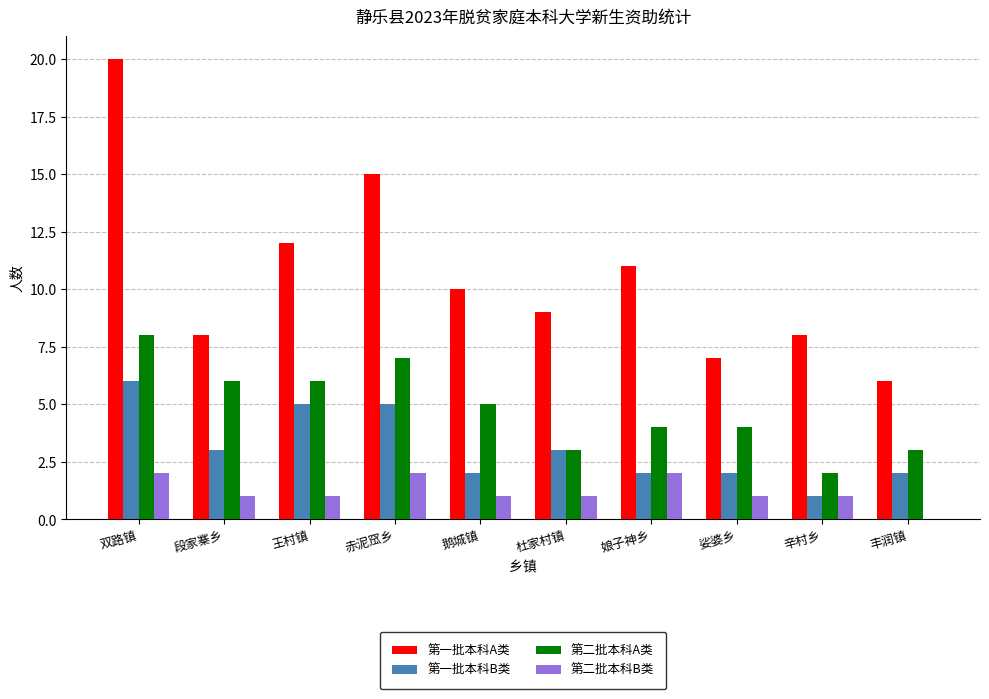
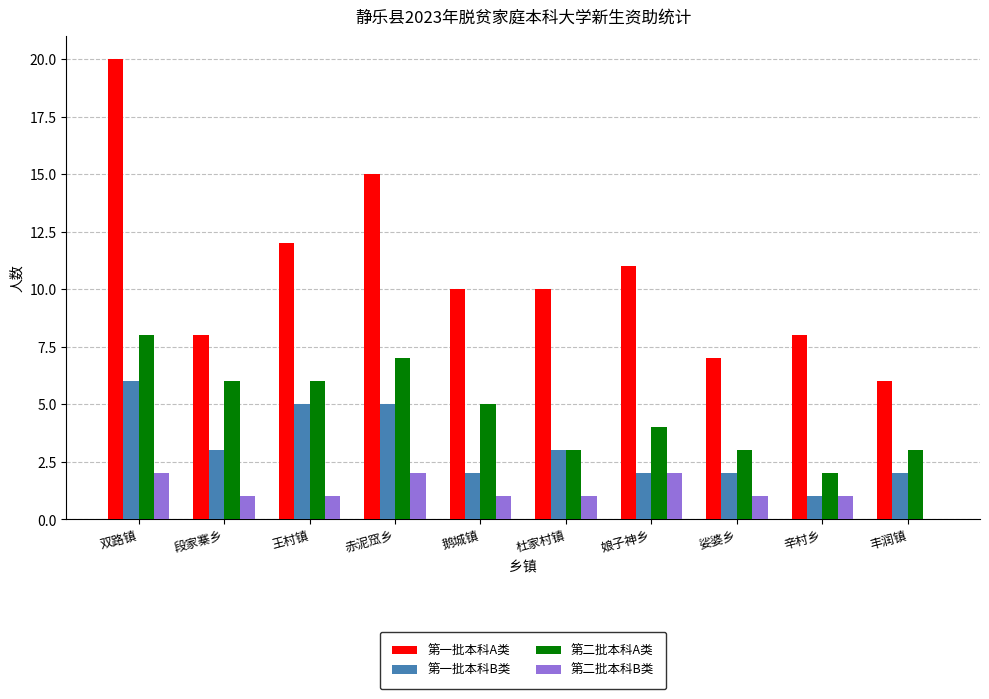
  {
    "第一批本科A类": {
      "双路镇": 20,
      "段家寨乡": 8,
      "王村镇": 12,
      "赤泥窊乡": 15,
      "鹅城镇": 10,
-     "杜家村镇": 9,
+     "杜家村镇": 10,
      "娘子神乡": 11,
      "娑婆乡": 7,
      "辛村乡": 8,
      "丰润镇": 6
    },
    "第一批本科B类": {
      "双路镇": 6,
      "段家寨乡": 3,
      "王村镇": 5,
      "赤泥窊乡": 5,
      "鹅城镇": 2,
      "杜家村镇": 3,
      "娘子神乡": 2,
      "娑婆乡": 2,
      "辛村乡": 1,
      "丰润镇": 2
    },
    "第二批本科A类": {
      "双路镇": 8,
      "段家寨乡": 6,
      "王村镇": 6,
      "赤泥窊乡": 7,
      "鹅城镇": 5,
      "杜家村镇": 3,
      "娘子神乡": 4,
-     "娑婆乡": 4,
+     "娑婆乡": 3,
      "辛村乡": 2,
      "丰润镇": 3
    },
    "第二批本科B类": {
      "双路镇": 2,
      "段家寨乡": 1,
      "王村镇": 1,
      "赤泥窊乡": 2,
      "鹅城镇": 1,
      "杜家村镇": 1,
      "娘子神乡": 2,
      "娑婆乡": 1,
      "辛村乡": 1,
      "丰润镇": 0
    }
  }
